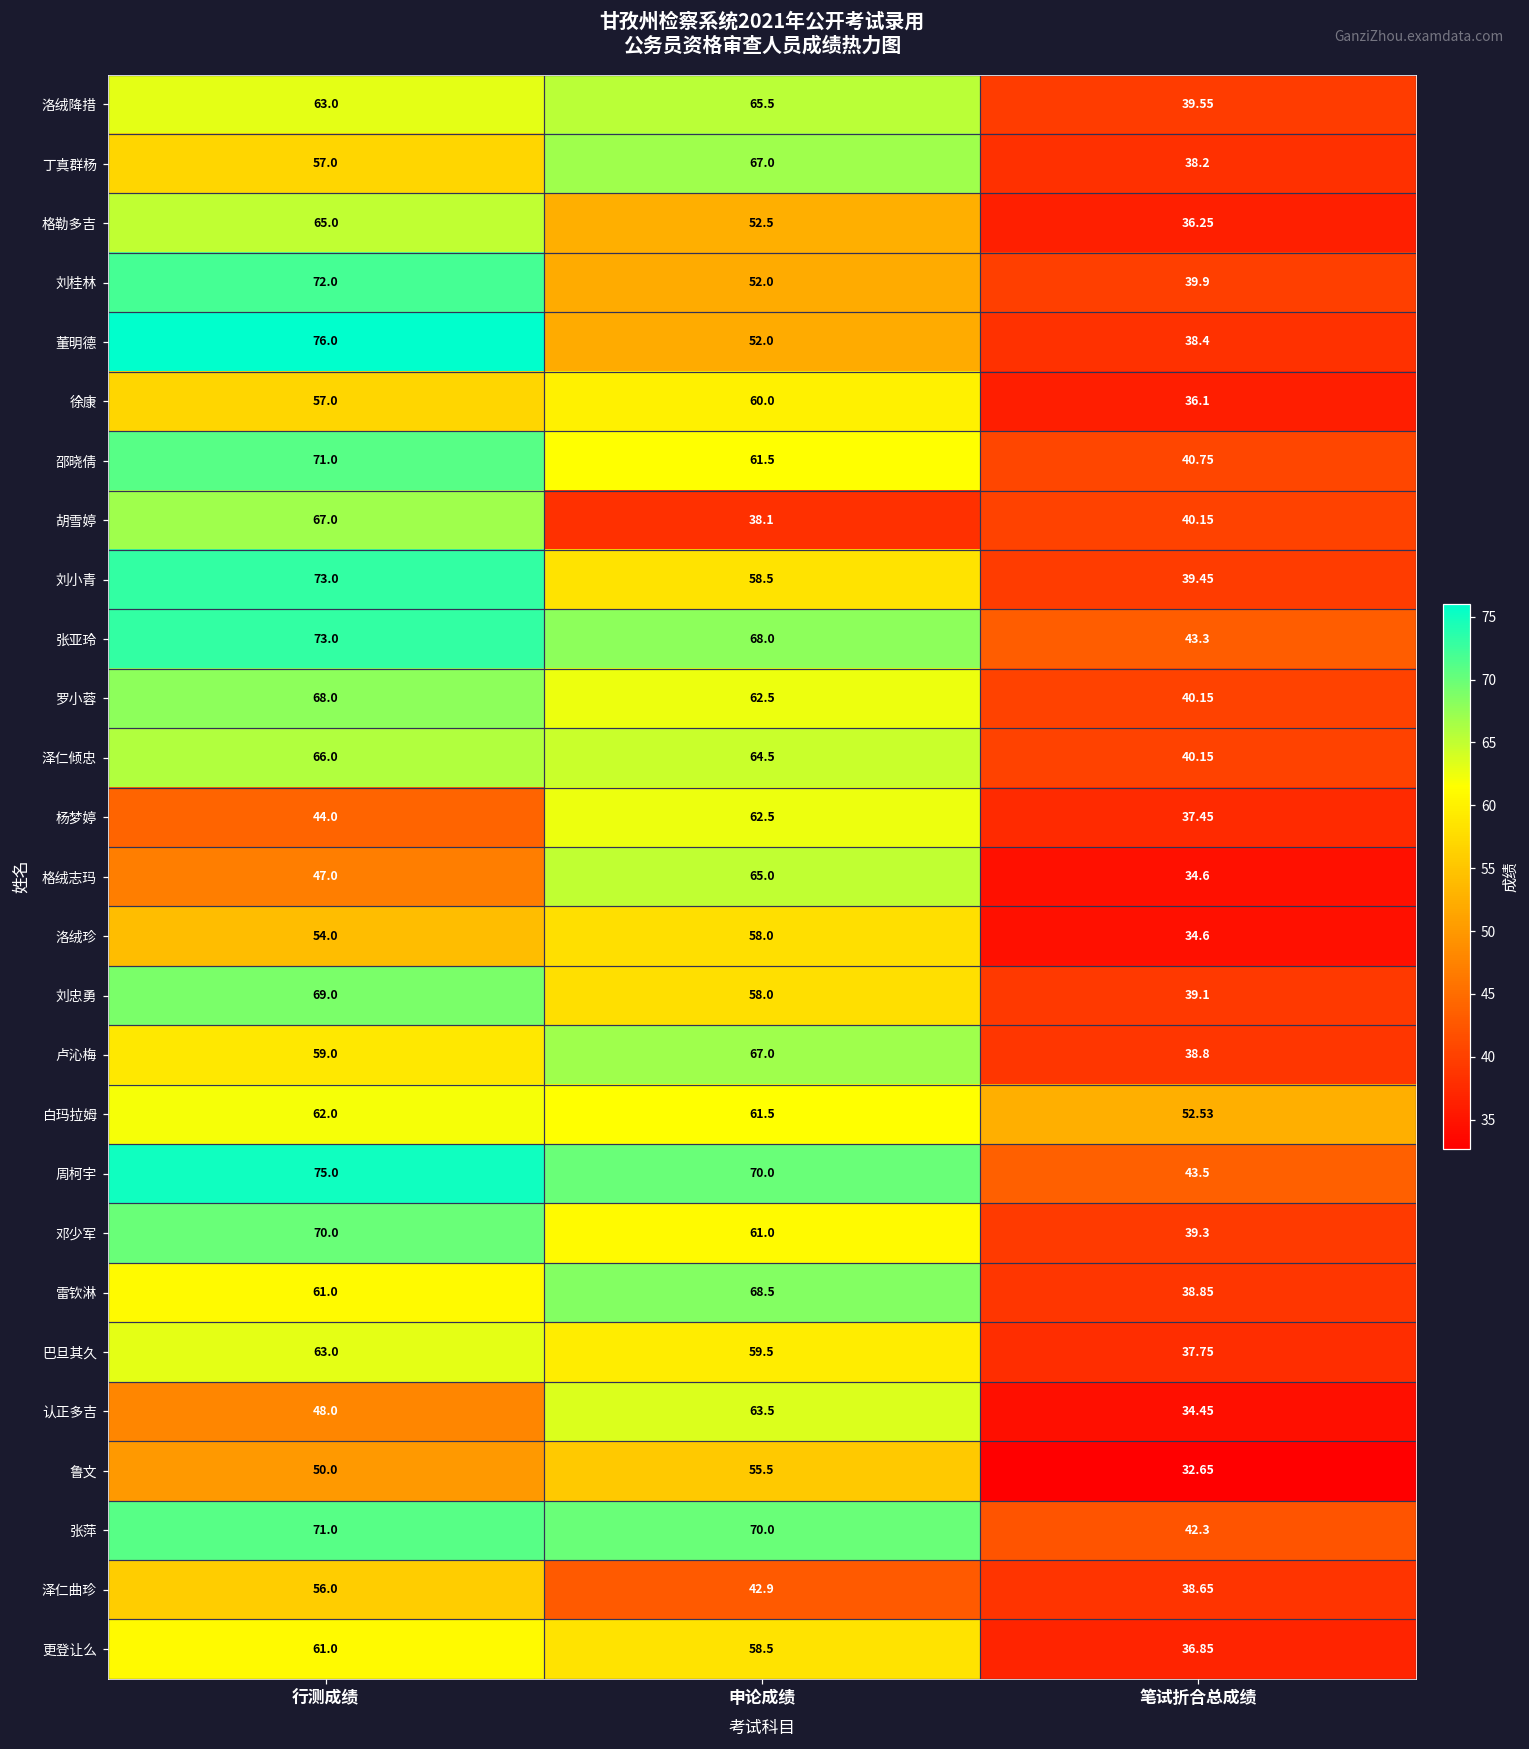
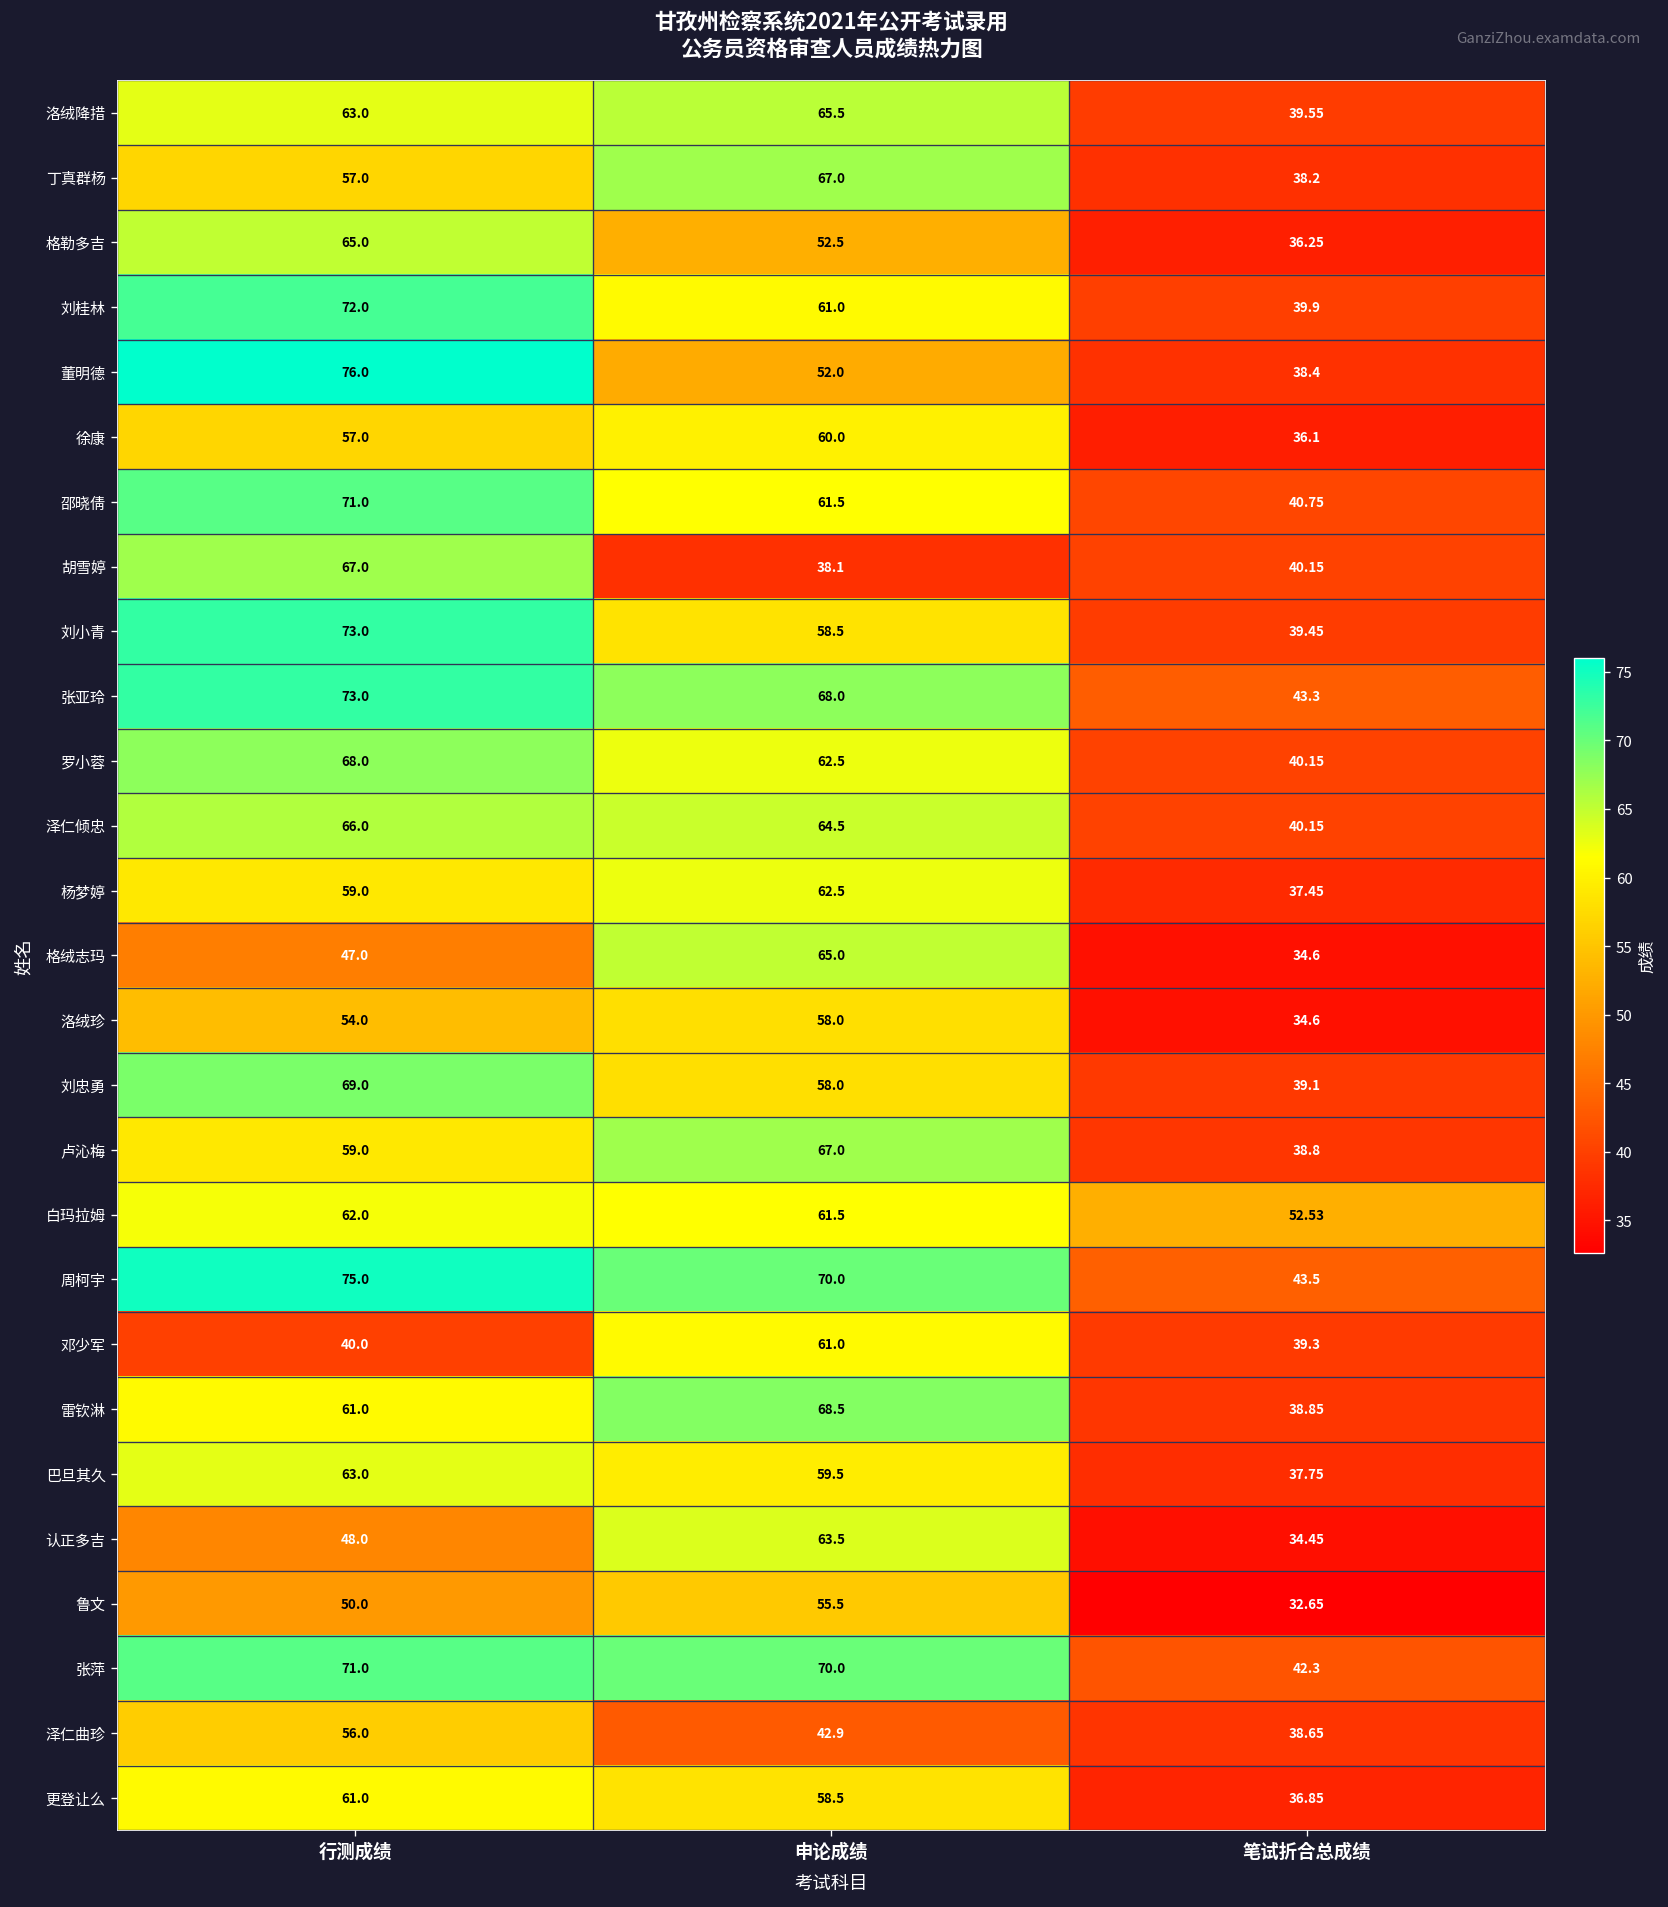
  {
    "洛绒降措": {
      "行测成绩": 63.0,
      "申论成绩": 65.5,
      "笔试折合总成绩": 39.55
    },
    "丁真群杨": {
      "行测成绩": 57.0,
      "申论成绩": 67.0,
      "笔试折合总成绩": 38.2
    },
    "格勒多吉": {
      "行测成绩": 65.0,
      "申论成绩": 52.5,
      "笔试折合总成绩": 36.25
    },
    "刘桂林": {
      "行测成绩": 72.0,
-     "申论成绩": 52.0,
+     "申论成绩": 61.0,
      "笔试折合总成绩": 39.9
    },
    "董明德": {
      "行测成绩": 76.0,
      "申论成绩": 52.0,
      "笔试折合总成绩": 38.4
    },
    "徐康": {
      "行测成绩": 57.0,
      "申论成绩": 60.0,
      "笔试折合总成绩": 36.1
    },
    "邵晓倩": {
      "行测成绩": 71.0,
      "申论成绩": 61.5,
      "笔试折合总成绩": 40.75
    },
    "胡雪婷": {
      "行测成绩": 67.0,
      "申论成绩": 38.1,
      "笔试折合总成绩": 40.15
    },
    "刘小青": {
      "行测成绩": 73.0,
      "申论成绩": 58.5,
      "笔试折合总成绩": 39.45
    },
    "张亚玲": {
      "行测成绩": 73.0,
      "申论成绩": 68.0,
      "笔试折合总成绩": 43.3
    },
    "罗小蓉": {
      "行测成绩": 68.0,
      "申论成绩": 62.5,
      "笔试折合总成绩": 40.15
    },
    "泽仁倾忠": {
      "行测成绩": 66.0,
      "申论成绩": 64.5,
      "笔试折合总成绩": 40.15
    },
    "杨梦婷": {
-     "行测成绩": 44.0,
+     "行测成绩": 59.0,
      "申论成绩": 62.5,
      "笔试折合总成绩": 37.45
    },
    "格绒志玛": {
      "行测成绩": 47.0,
      "申论成绩": 65.0,
      "笔试折合总成绩": 34.6
    },
    "洛绒珍": {
      "行测成绩": 54.0,
      "申论成绩": 58.0,
      "笔试折合总成绩": 34.6
    },
    "刘忠勇": {
      "行测成绩": 69.0,
      "申论成绩": 58.0,
      "笔试折合总成绩": 39.1
    },
    "卢沁梅": {
      "行测成绩": 59.0,
      "申论成绩": 67.0,
      "笔试折合总成绩": 38.8
    },
    "白玛拉姆": {
      "行测成绩": 62.0,
      "申论成绩": 61.5,
      "笔试折合总成绩": 52.53
    },
    "周柯宇": {
      "行测成绩": 75.0,
      "申论成绩": 70.0,
      "笔试折合总成绩": 43.5
    },
    "邓少军": {
-     "行测成绩": 70.0,
+     "行测成绩": 40.0,
      "申论成绩": 61.0,
      "笔试折合总成绩": 39.3
    },
    "雷钦淋": {
      "行测成绩": 61.0,
      "申论成绩": 68.5,
      "笔试折合总成绩": 38.85
    },
    "巴旦其久": {
      "行测成绩": 63.0,
      "申论成绩": 59.5,
      "笔试折合总成绩": 37.75
    },
    "认正多吉": {
      "行测成绩": 48.0,
      "申论成绩": 63.5,
      "笔试折合总成绩": 34.45
    },
    "鲁文": {
      "行测成绩": 50.0,
      "申论成绩": 55.5,
      "笔试折合总成绩": 32.65
    },
    "张萍": {
      "行测成绩": 71.0,
      "申论成绩": 70.0,
      "笔试折合总成绩": 42.3
    },
    "泽仁曲珍": {
      "行测成绩": 56.0,
      "申论成绩": 42.9,
      "笔试折合总成绩": 38.65
    },
    "更登让么": {
      "行测成绩": 61.0,
      "申论成绩": 58.5,
      "笔试折合总成绩": 36.85
    }
  }
